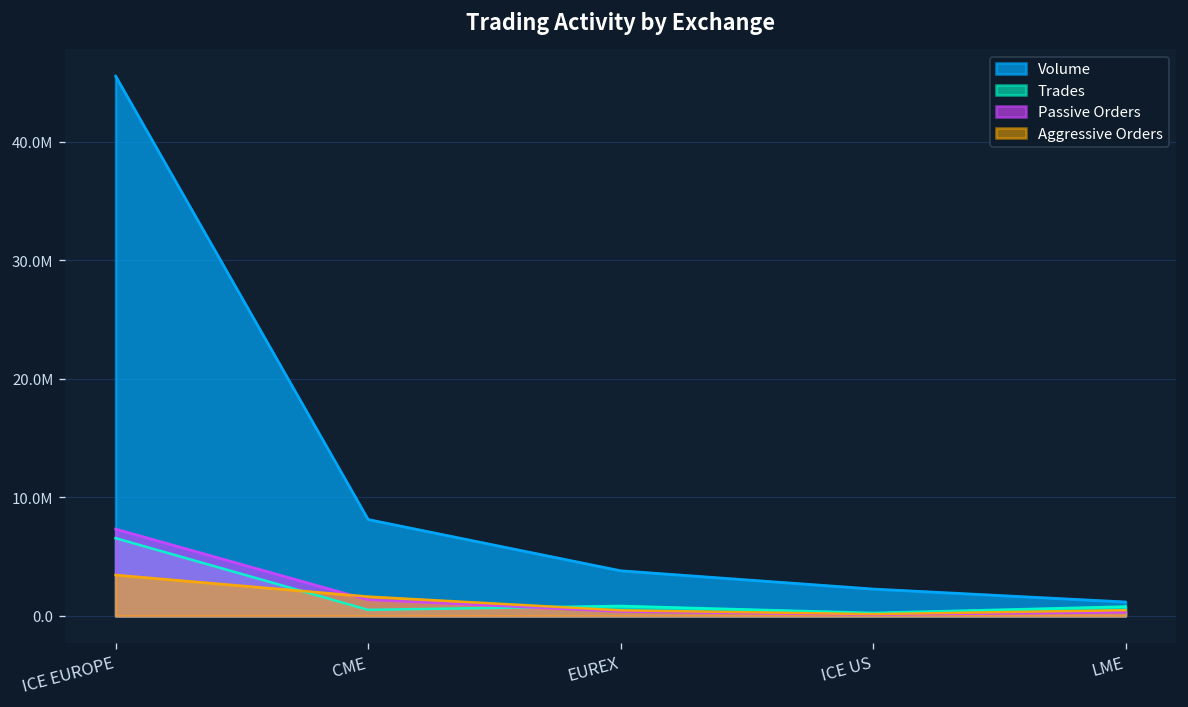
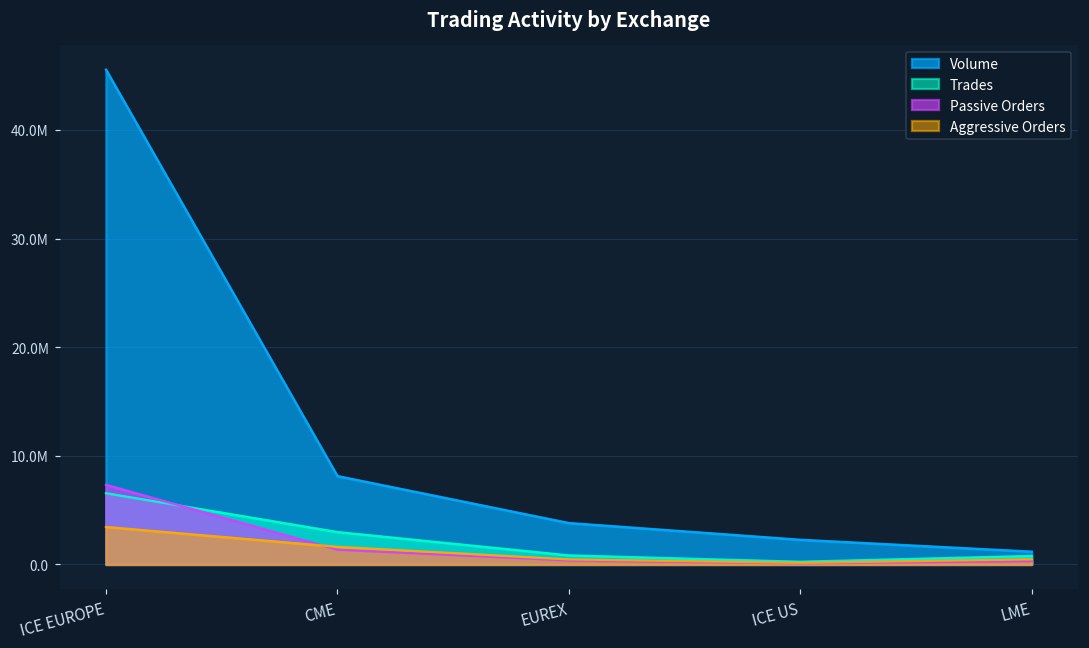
  {
    "Volume": {
      "ICE EUROPE": 46000000,
      "CME": 8000000,
      "EUREX": 4000000,
      "ICE US": 2000000,
      "LME": 1000000
    },
    "Trades": {
      "ICE EUROPE": 7000000,
-     "CME": 1000000,
+     "CME": 3000000,
      "EUREX": 1000000,
      "LME": 1000000
    },
    "Passive Orders": {
      "ICE EUROPE": 7000000,
      "CME": 1000000
    },
    "Aggressive Orders": {
      "ICE EUROPE": 3000000,
      "CME": 2000000
    }
  }
